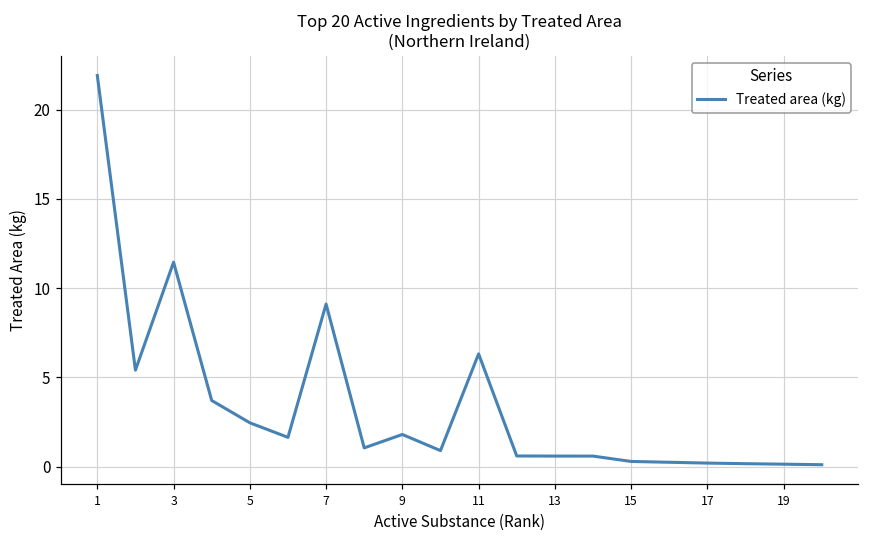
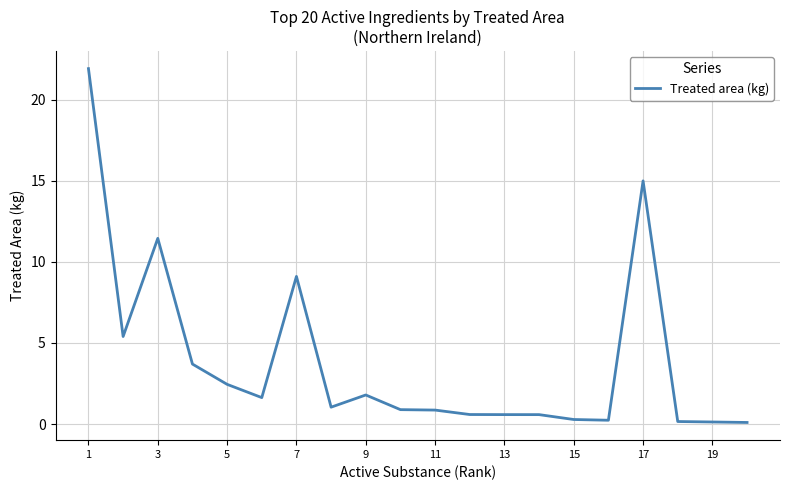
  {
    "1": 21.9,
    "3": 11.5,
    "5": 2.5,
    "7": 9.1,
    "9": 1.8,
-   "11": 6.3,
+   "11": 0.9,
    "13": 0.6,
    "15": 0.3,
-   "17": 0.2,
+   "17": 15.0,
    "19": 0.1
  }
